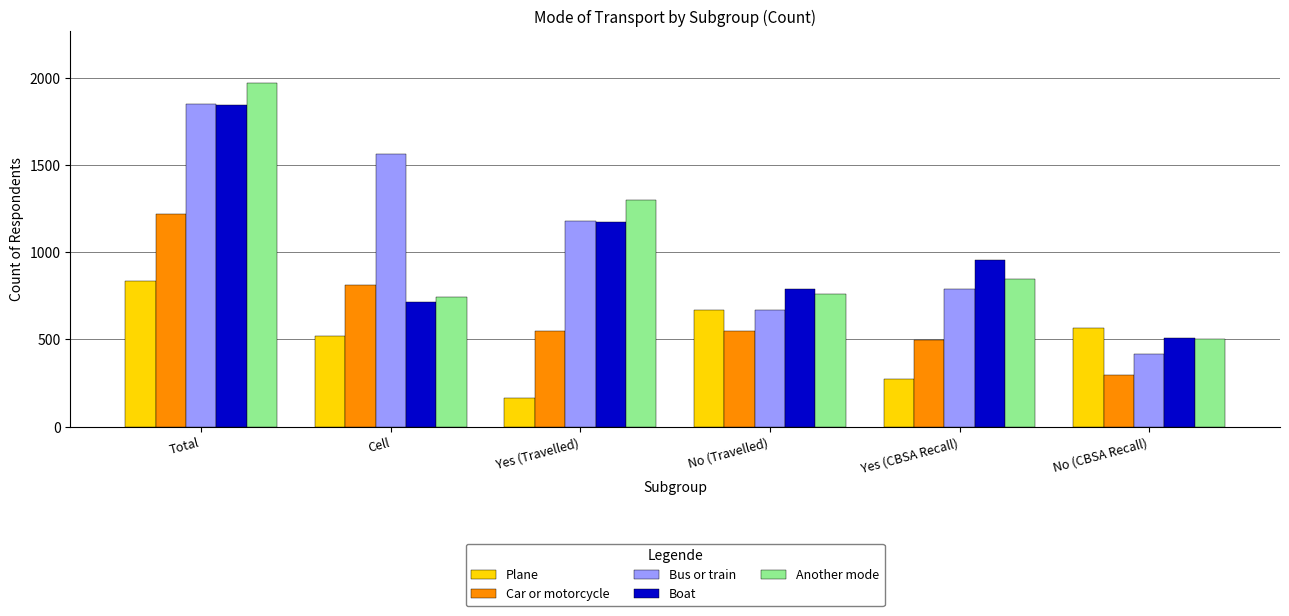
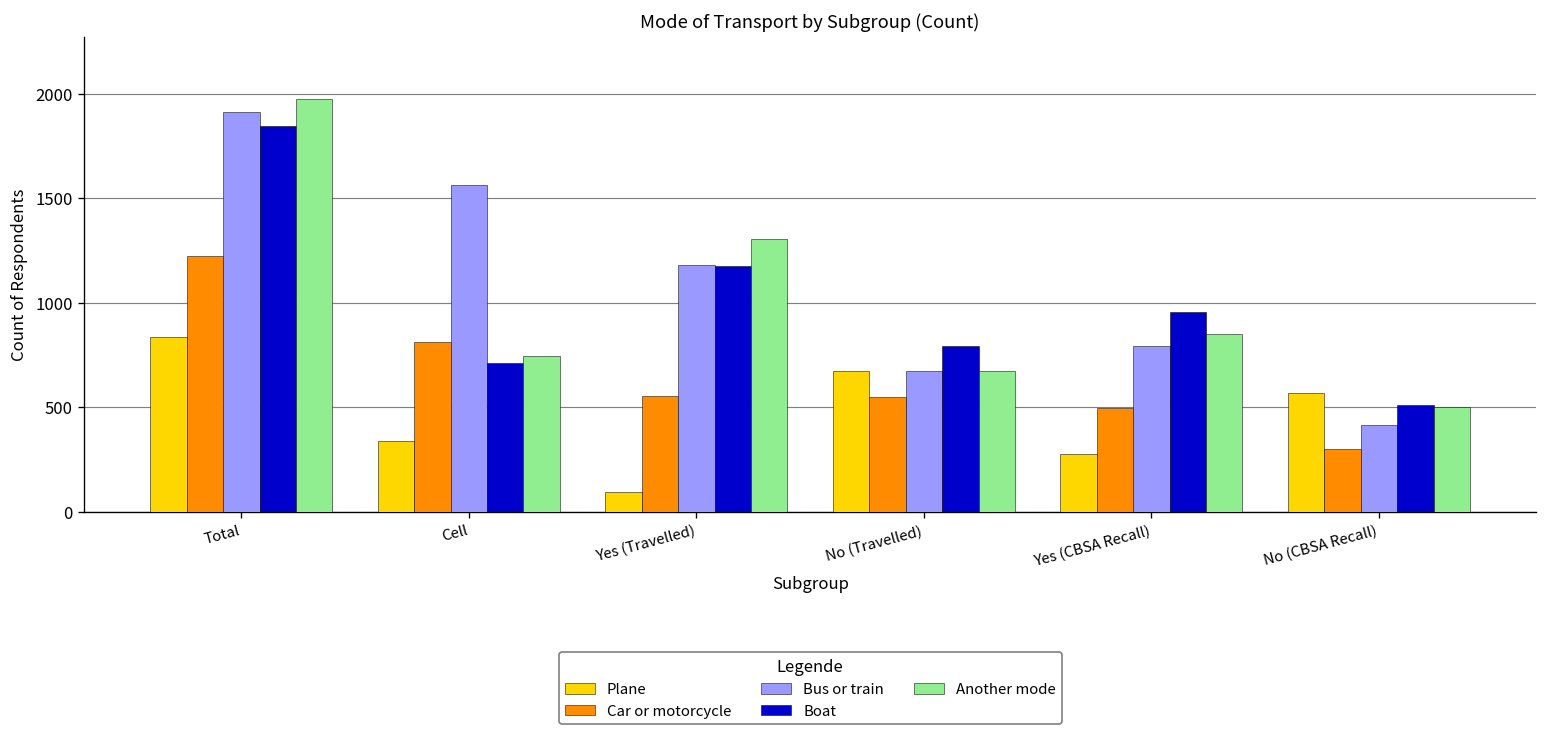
  {
    "Plane": {
      "Total": 830,
-     "Cell": 520,
-     "Yes (Travelled)": 160,
+     "Cell": 340,
+     "Yes (Travelled)": 100,
      "No (Travelled)": 670,
      "Yes (CBSA Recall)": 280,
      "No (CBSA Recall)": 570
    },
    "Car or motorcycle": {
      "Total": 1220,
      "Cell": 810,
      "Yes (Travelled)": 550,
      "No (Travelled)": 550,
      "Yes (CBSA Recall)": 500,
      "No (CBSA Recall)": 300
    },
    "Bus or train": {
-     "Total": 1850,
+     "Total": 1910,
      "Cell": 1560,
      "Yes (Travelled)": 1180,
      "No (Travelled)": 670,
      "Yes (CBSA Recall)": 790,
      "No (CBSA Recall)": 410
    },
    "Boat": {
      "Total": 1840,
      "Cell": 710,
      "Yes (Travelled)": 1170,
      "No (Travelled)": 790,
      "Yes (CBSA Recall)": 950,
      "No (CBSA Recall)": 510
    },
    "Another mode": {
      "Total": 1970,
      "Cell": 750,
      "Yes (Travelled)": 1300,
-     "No (Travelled)": 760,
+     "No (Travelled)": 670,
      "Yes (CBSA Recall)": 850,
      "No (CBSA Recall)": 500
    }
  }
